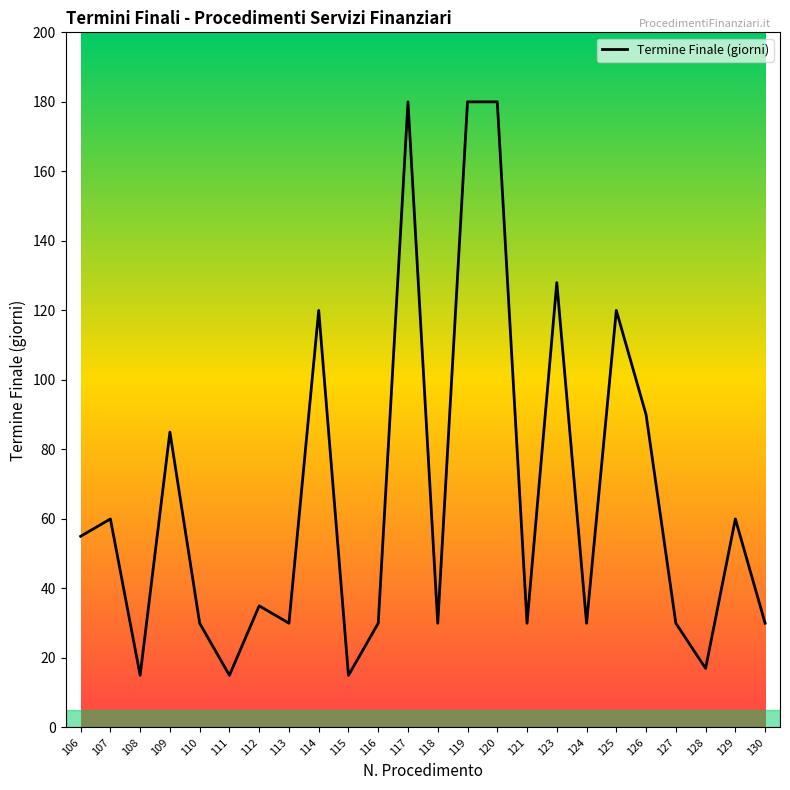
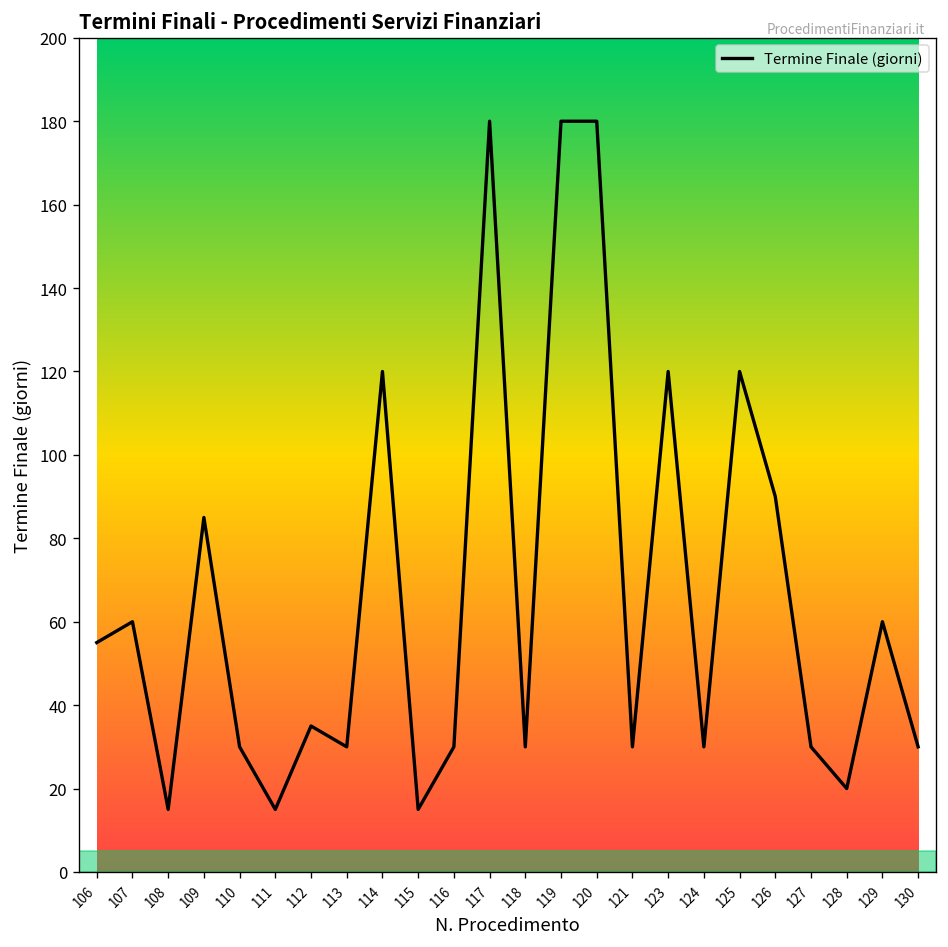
  {
    "106": 55,
    "107": 60,
    "108": 15,
    "109": 85,
    "110": 30,
    "111": 15,
    "112": 35,
    "113": 30,
    "114": 120,
    "115": 15,
    "116": 30,
    "117": 180,
    "118": 30,
    "119": 180,
    "120": 180,
    "121": 30,
-   "123": 128,
+   "123": 120,
    "124": 30,
    "125": 120,
    "126": 90,
    "127": 30,
-   "128": 17,
+   "128": 20,
    "129": 60,
    "130": 30
  }
